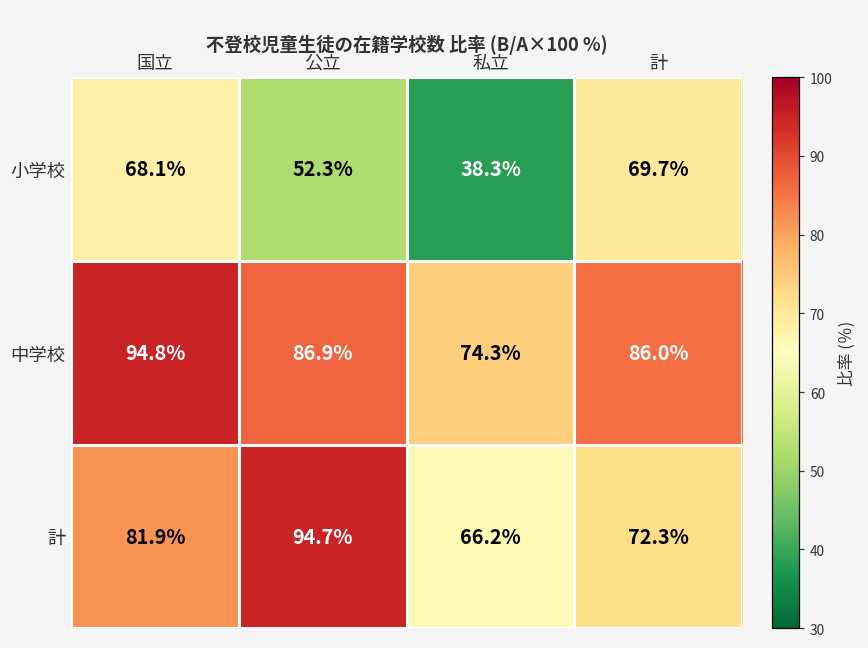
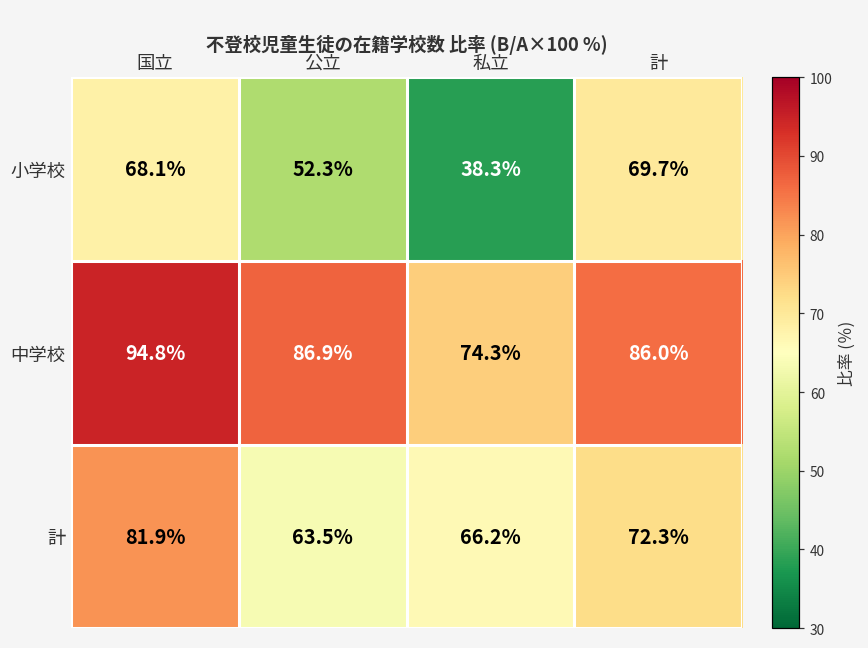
  {
    "小学校": {
      "国立": "68.1%",
      "公立": "52.3%",
      "私立": "38.3%",
      "計": "69.7%"
    },
    "中学校": {
      "国立": "94.8%",
      "公立": "86.9%",
      "私立": "74.3%",
      "計": "86.0%"
    },
    "計": {
      "国立": "81.9%",
-     "公立": "94.7%",
+     "公立": "63.5%",
      "私立": "66.2%",
      "計": "72.3%"
    }
  }
